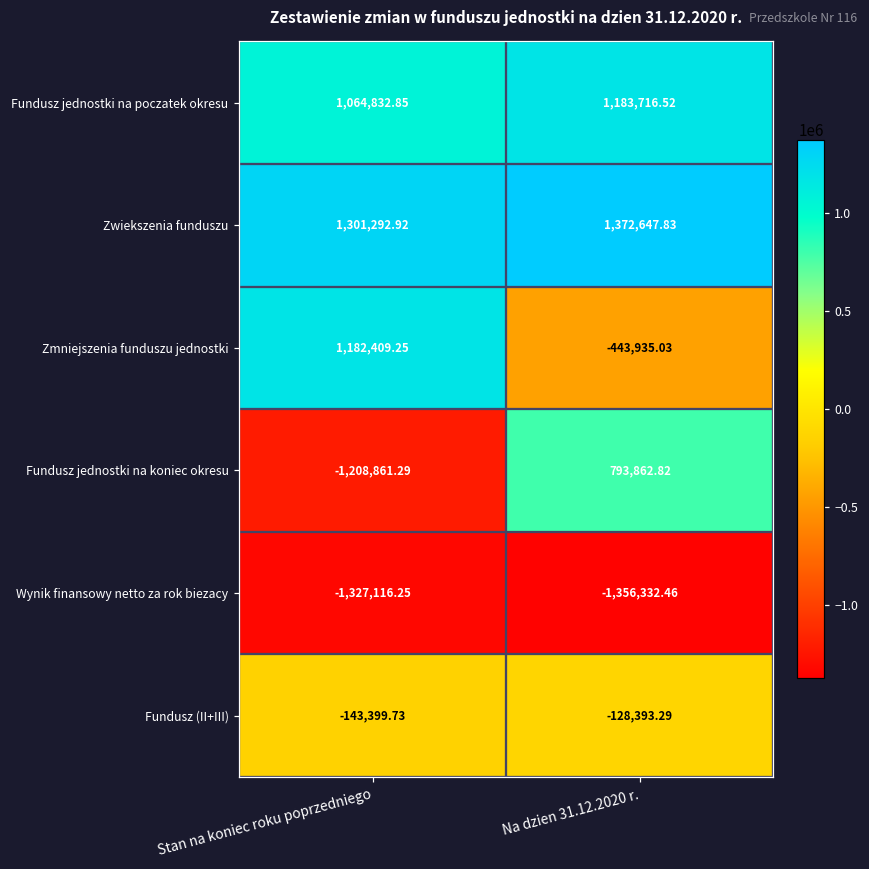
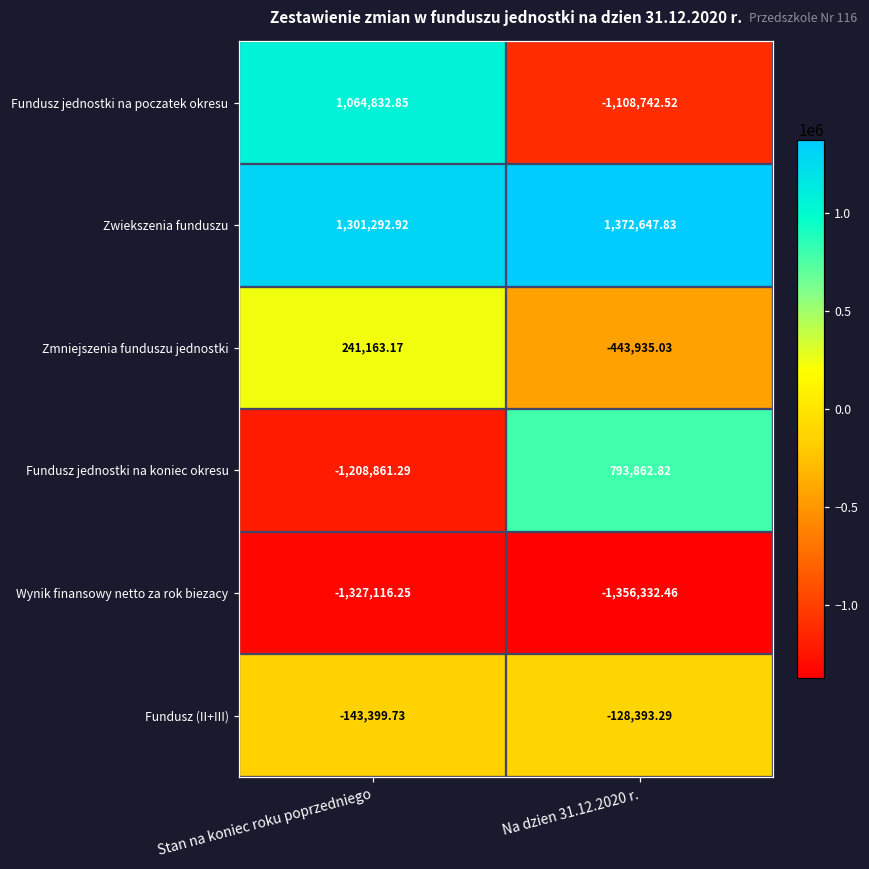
  {
    "Fundusz jednostki na poczatek okresu": {
      "Stan na koniec roku poprzedniego": "1,064,832.85",
-     "Na dzien 31.12.2020 r.": "1,183,716.52"
+     "Na dzien 31.12.2020 r.": "-1,108,742.52"
    },
    "Zwiekszenia funduszu": {
      "Stan na koniec roku poprzedniego": "1,301,292.92",
      "Na dzien 31.12.2020 r.": "1,372,647.83"
    },
    "Zmniejszenia funduszu jednostki": {
-     "Stan na koniec roku poprzedniego": "1,182,409.25",
+     "Stan na koniec roku poprzedniego": "241,163.17",
      "Na dzien 31.12.2020 r.": "-443,935.03"
    },
    "Fundusz jednostki na koniec okresu": {
      "Stan na koniec roku poprzedniego": "-1,208,861.29",
      "Na dzien 31.12.2020 r.": "793,862.82"
    },
    "Wynik finansowy netto za rok biezacy": {
      "Stan na koniec roku poprzedniego": "-1,327,116.25",
      "Na dzien 31.12.2020 r.": "-1,356,332.46"
    },
    "Fundusz (II+III)": {
      "Stan na koniec roku poprzedniego": "-143,399.73",
      "Na dzien 31.12.2020 r.": "-128,393.29"
    }
  }
